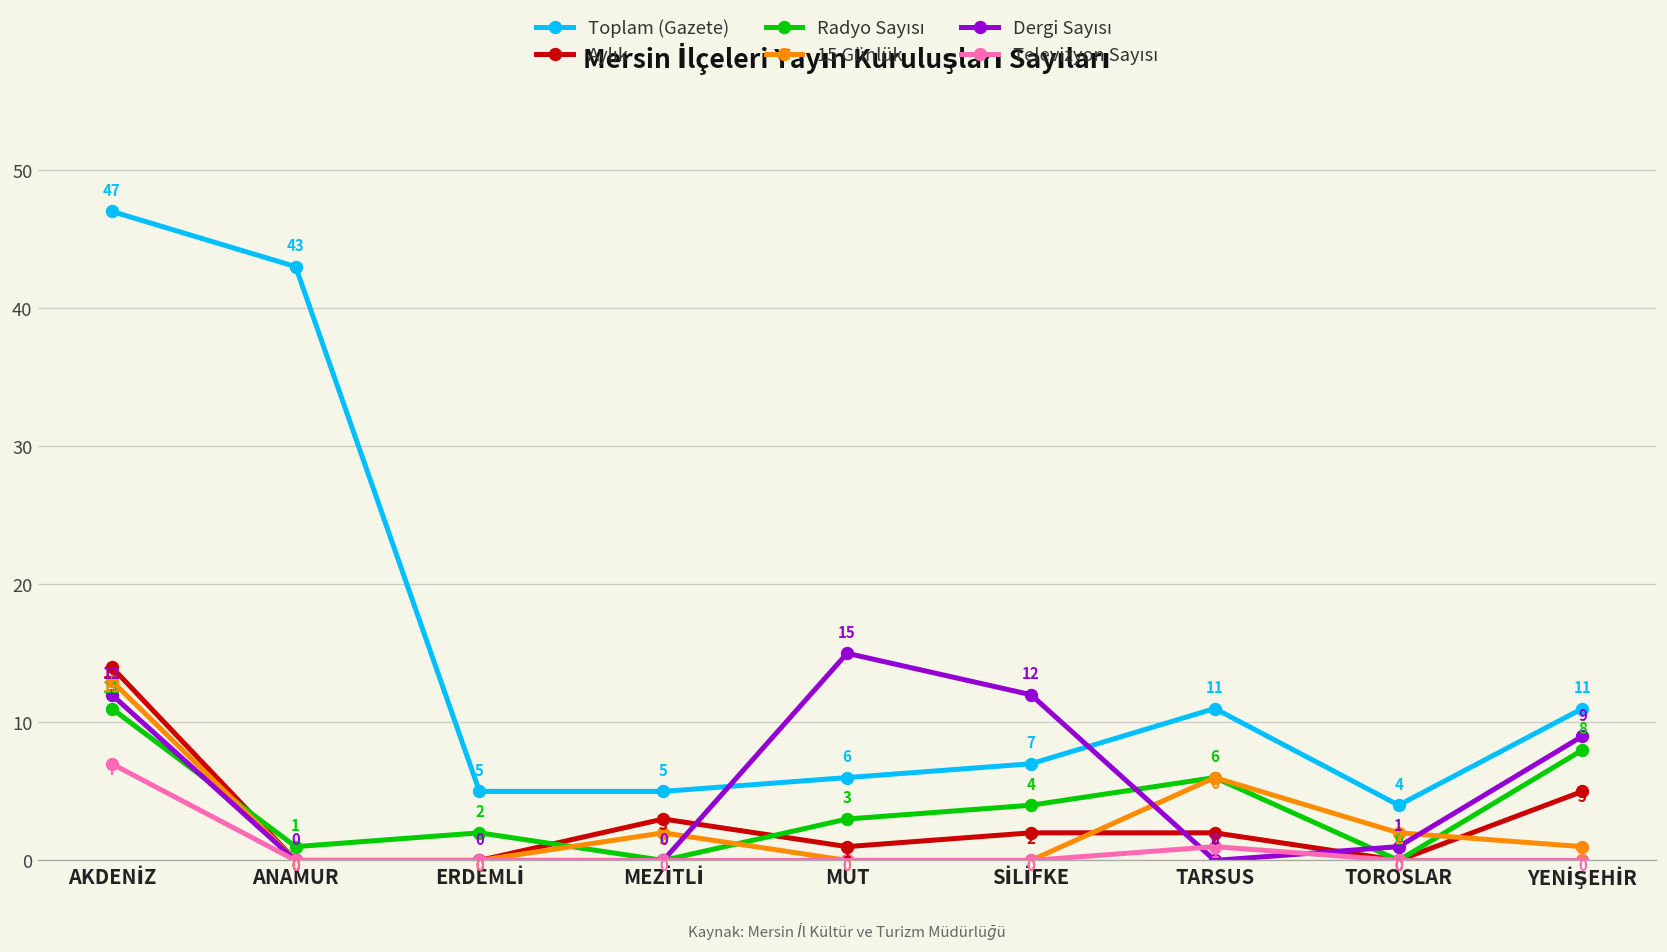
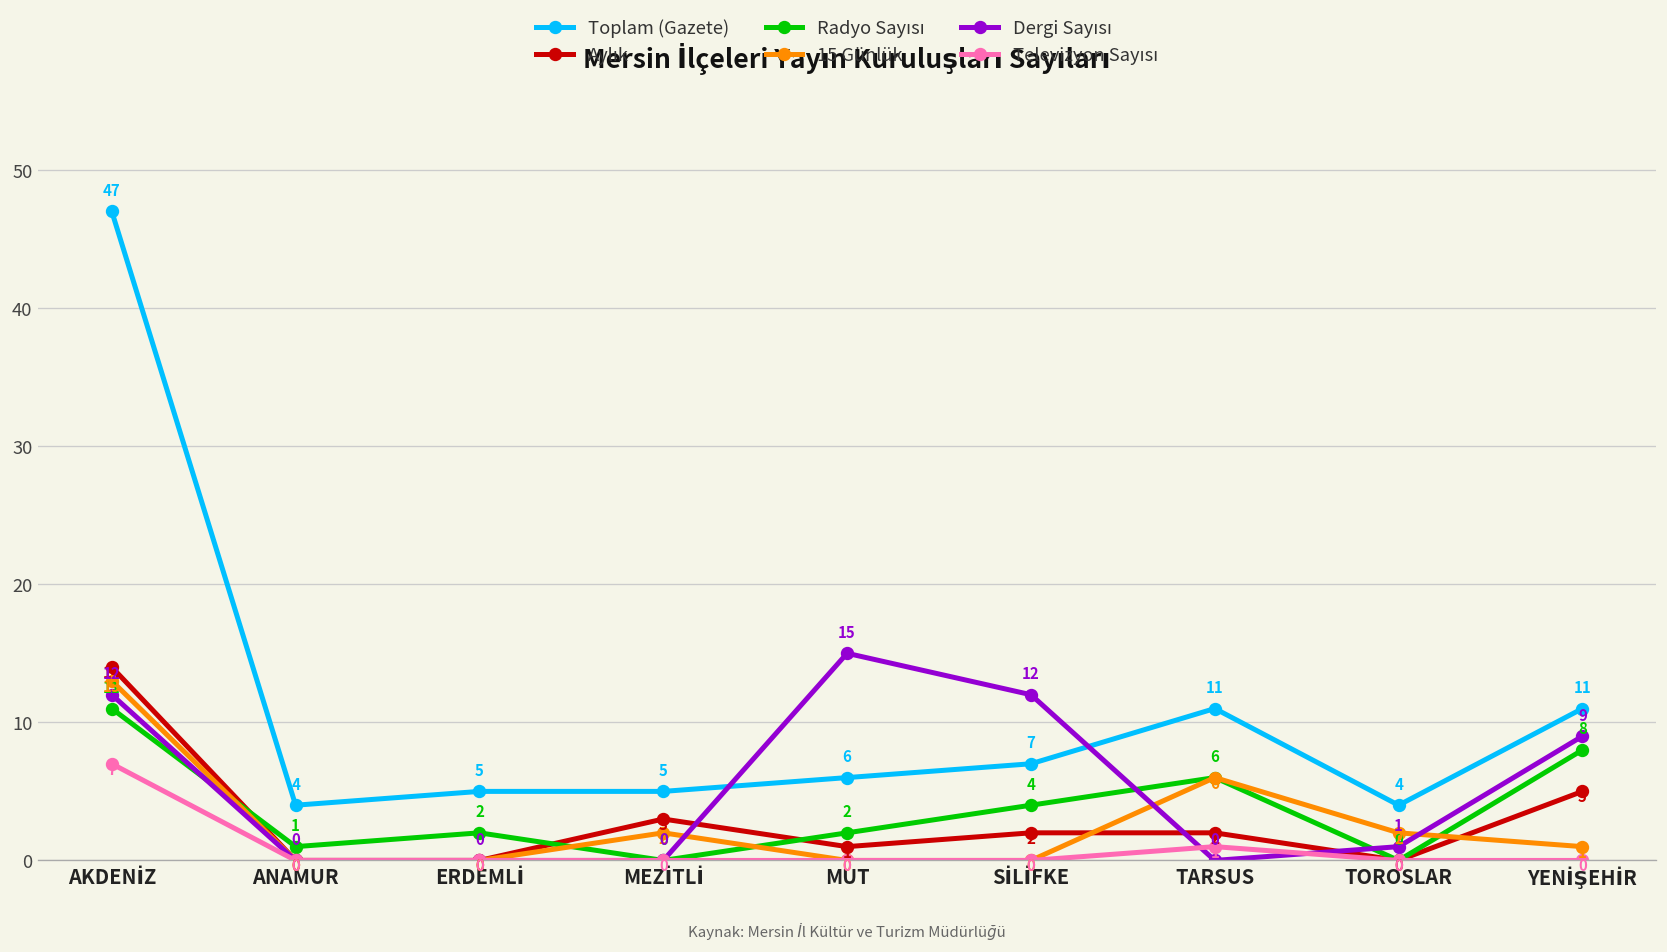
  {
    "Toplam (Gazete)": {
      "AKDENİZ": 47,
-     "ANAMUR": 43,
+     "ANAMUR": 4,
      "ERDEMLİ": 5,
      "MEZİTLİ": 5,
      "MUT": 6,
      "SİLİFKE": 7,
      "TARSUS": 11,
      "TOROSLAR": 4,
      "YENİŞEHİR": 11
    },
    "Aylık": {
      "MEZİTLİ": 3.0,
      "MUT": 1.0,
      "SİLİFKE": 2.0,
      "YENİŞEHİR": 5.0
    },
    "Radyo Sayısı": {
      "ANAMUR": 1,
      "ERDEMLİ": 2,
-     "MUT": 3,
+     "MUT": 2,
      "SİLİFKE": 4
    },
    "15 Günlük": {
      "YENİŞEHİR": 1.0
    },
    "Dergi Sayısı": {
      "MUT": 15,
      "SİLİFKE": 12
    },
    "Televizyon Sayısı": {
      "YENİŞEHİR": 0
    }
  }
